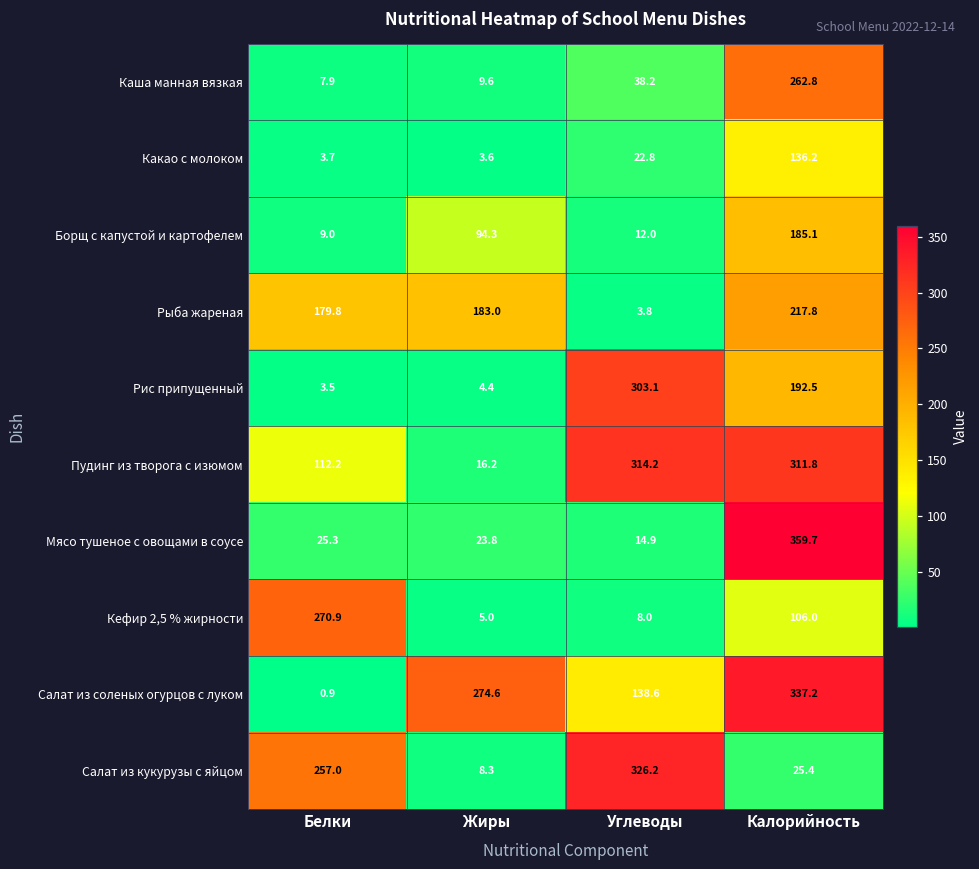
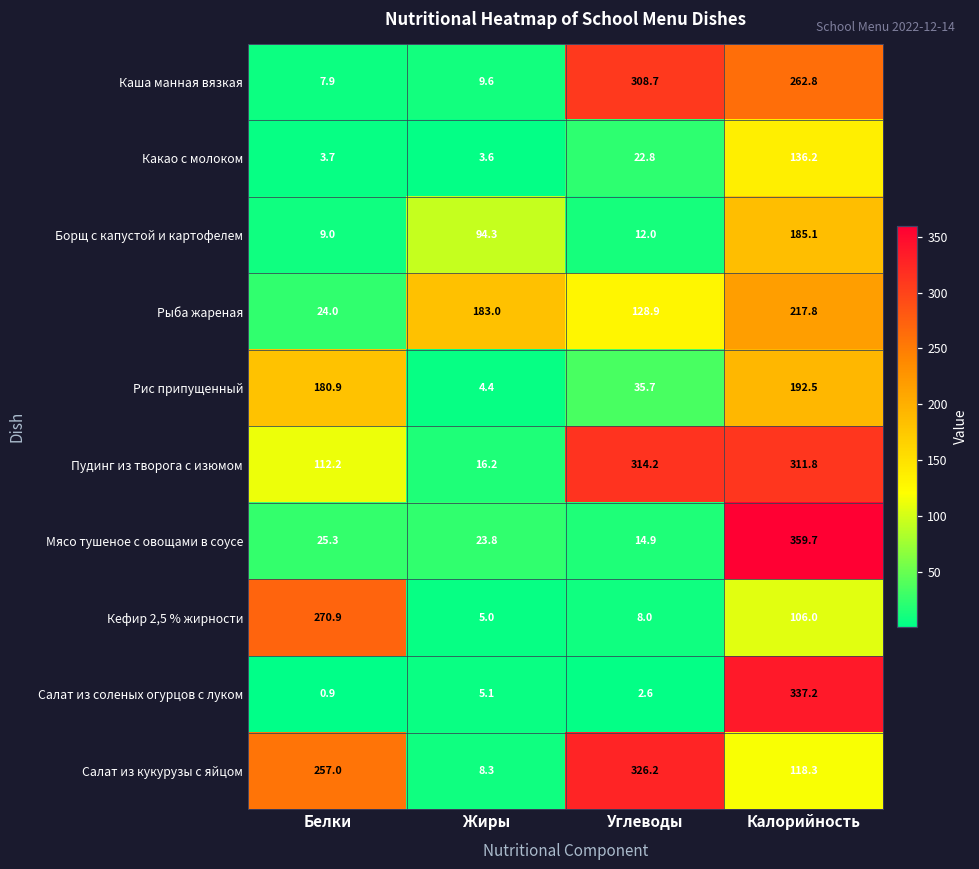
  {
    "Каша манная вязкая": {
      "Белки": 7.9,
      "Жиры": 9.6,
-     "Углеводы": 38.2,
+     "Углеводы": 308.7,
      "Калорийность": 262.8
    },
    "Какао с молоком": {
      "Белки": 3.7,
      "Жиры": 3.6,
      "Углеводы": 22.8,
      "Калорийность": 136.2
    },
    "Борщ с капустой и картофелем": {
      "Белки": 9.0,
      "Жиры": 94.3,
      "Углеводы": 12.0,
      "Калорийность": 185.1
    },
    "Рыба жареная": {
-     "Белки": 179.8,
+     "Белки": 24.0,
      "Жиры": 183.0,
-     "Углеводы": 3.8,
+     "Углеводы": 128.9,
      "Калорийность": 217.8
    },
    "Рис припущенный": {
-     "Белки": 3.5,
+     "Белки": 180.9,
      "Жиры": 4.4,
-     "Углеводы": 303.1,
+     "Углеводы": 35.7,
      "Калорийность": 192.5
    },
    "Пудинг из творога с изюмом": {
      "Белки": 112.2,
      "Жиры": 16.2,
      "Углеводы": 314.2,
      "Калорийность": 311.8
    },
    "Мясо тушеное с овощами в соусе": {
      "Белки": 25.3,
      "Жиры": 23.8,
      "Углеводы": 14.9,
      "Калорийность": 359.7
    },
    "Кефир 2,5 % жирности": {
      "Белки": 270.9,
      "Жиры": 5.0,
      "Углеводы": 8.0,
      "Калорийность": 106.0
    },
    "Салат из соленых огурцов с луком": {
      "Белки": 0.9,
-     "Жиры": 274.6,
-     "Углеводы": 138.6,
+     "Жиры": 5.1,
+     "Углеводы": 2.6,
      "Калорийность": 337.2
    },
    "Салат из кукурузы с яйцом": {
      "Белки": 257.0,
      "Жиры": 8.3,
      "Углеводы": 326.2,
-     "Калорийность": 25.4
+     "Калорийность": 118.3
    }
  }
